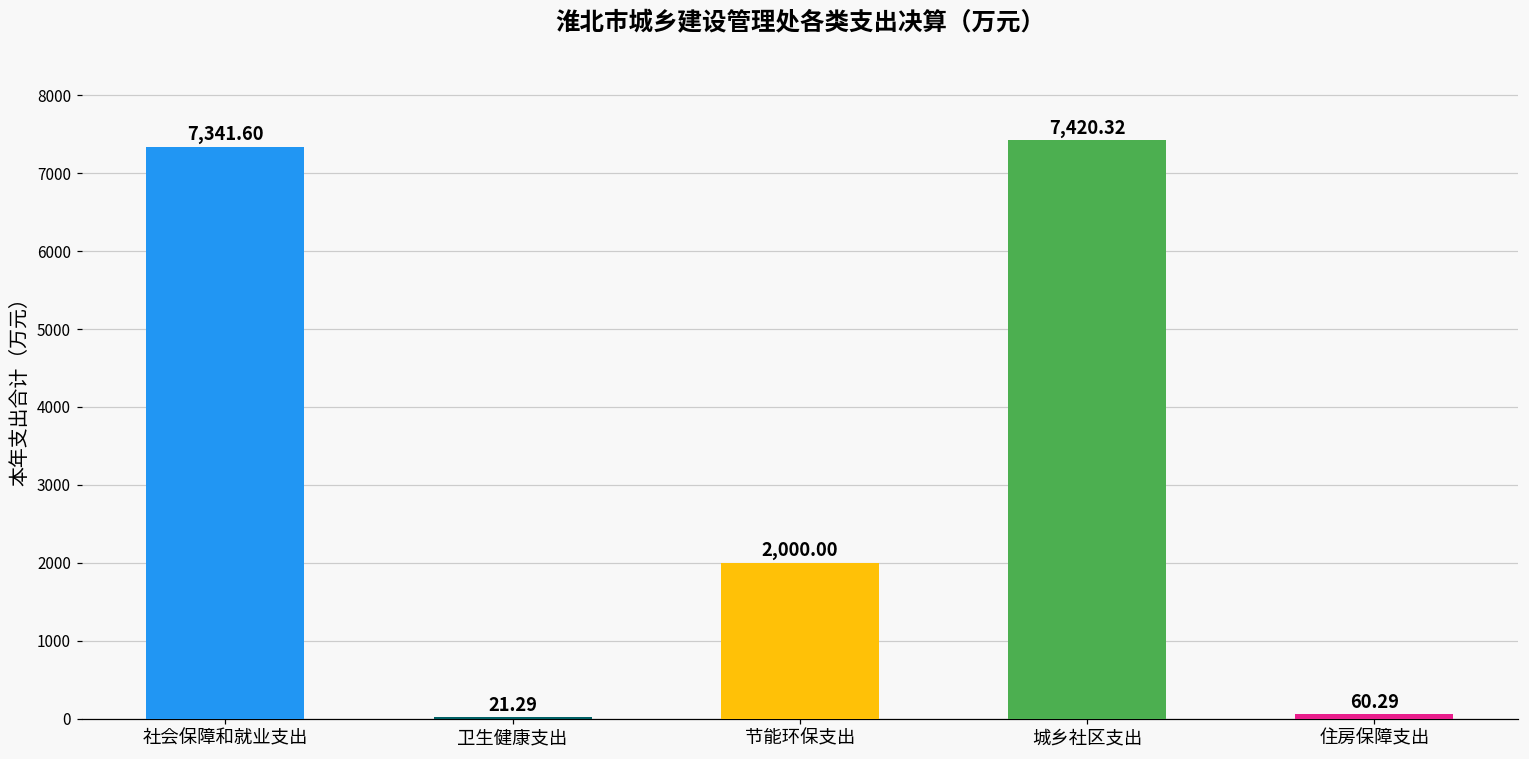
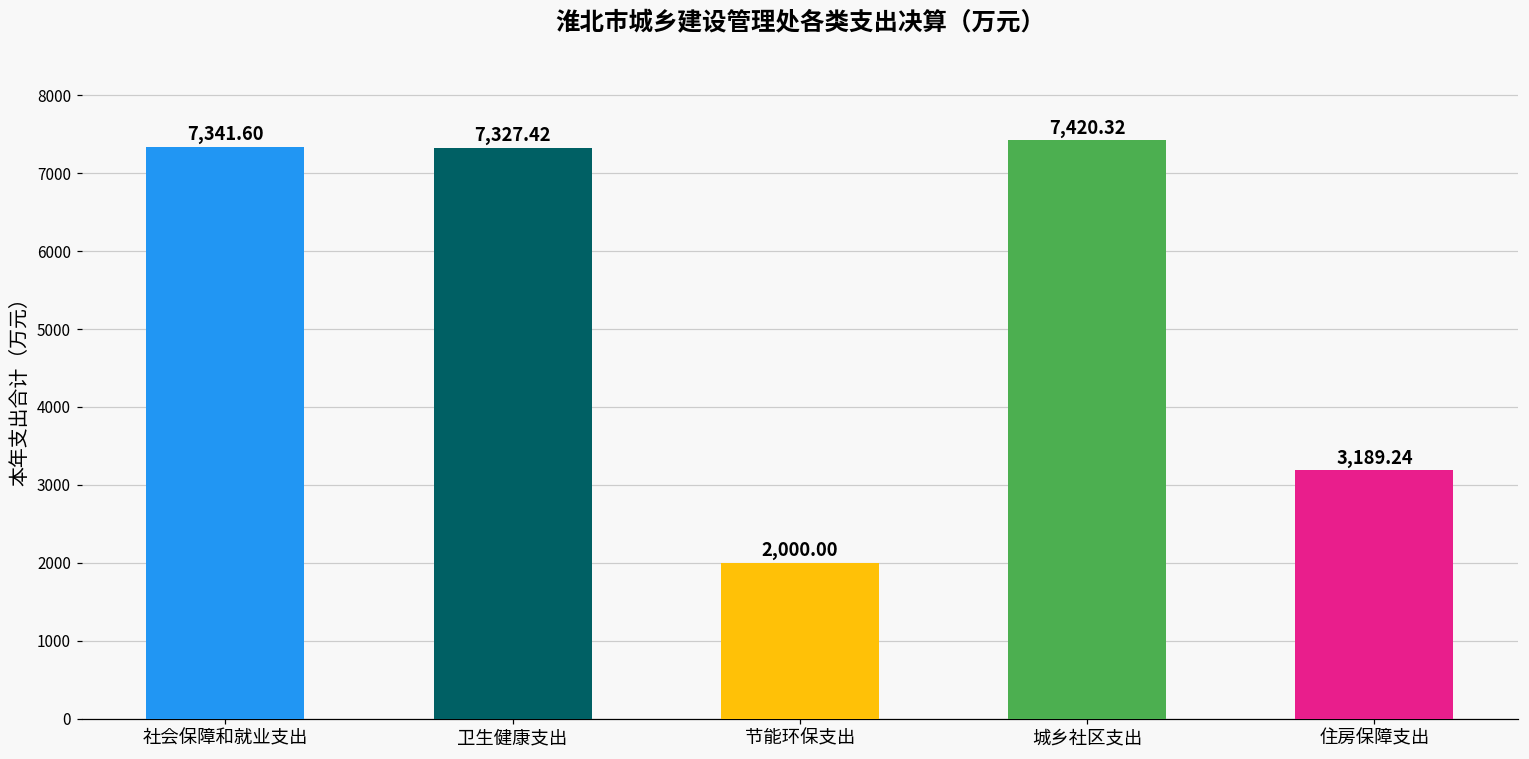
  {
    "社会保障和就业支出": "7,341.60",
-   "卫生健康支出": "21.29",
+   "卫生健康支出": "7,327.42",
    "节能环保支出": "2,000.00",
    "城乡社区支出": "7,420.32",
-   "住房保障支出": "60.29"
+   "住房保障支出": "3,189.24"
  }
